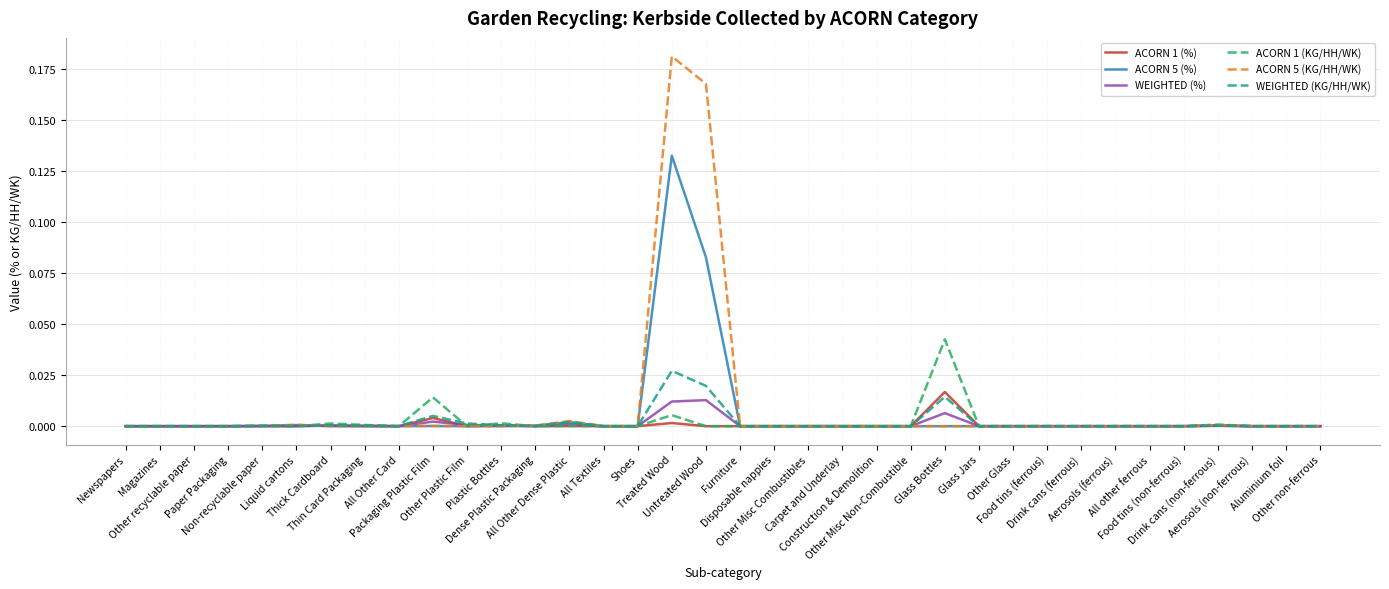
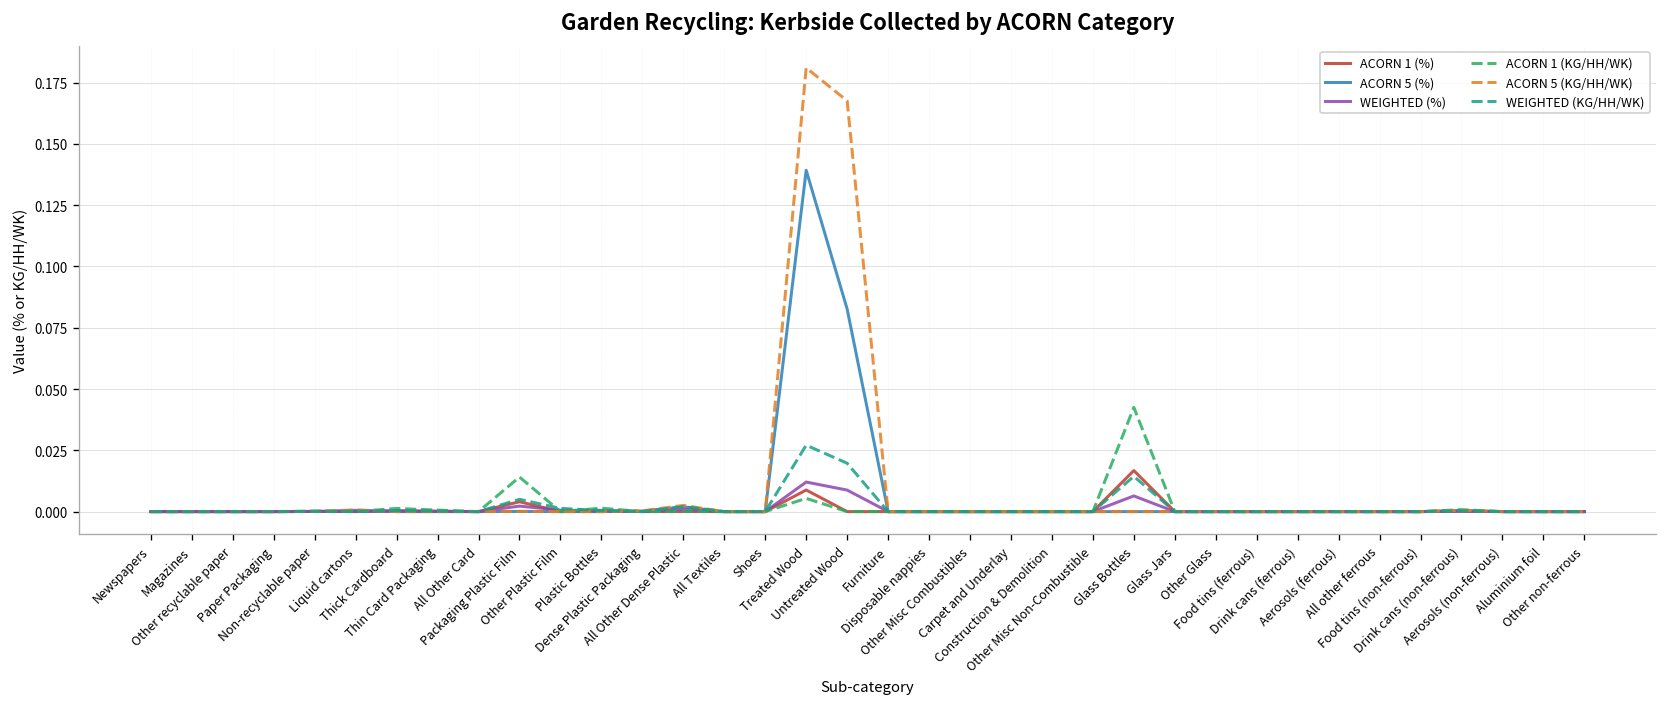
  {
    "ACORN 1 (%)": {
-     "Treated Wood": 0.002,
+     "Treated Wood": 0.009,
      "Glass Bottles": 0.017
    },
    "ACORN 5 (%)": {
-     "Treated Wood": 0.132,
+     "Treated Wood": 0.139,
      "Untreated Wood": 0.083
    },
    "WEIGHTED (%)": {
      "Packaging Plastic Film": 0.002,
      "Treated Wood": 0.012,
-     "Untreated Wood": 0.013,
+     "Untreated Wood": 0.009,
      "Glass Bottles": 0.006
    },
    "ACORN 5 (KG/HH/WK)": {
      "Treated Wood": 0.181,
      "Untreated Wood": 0.168
    }
  }
